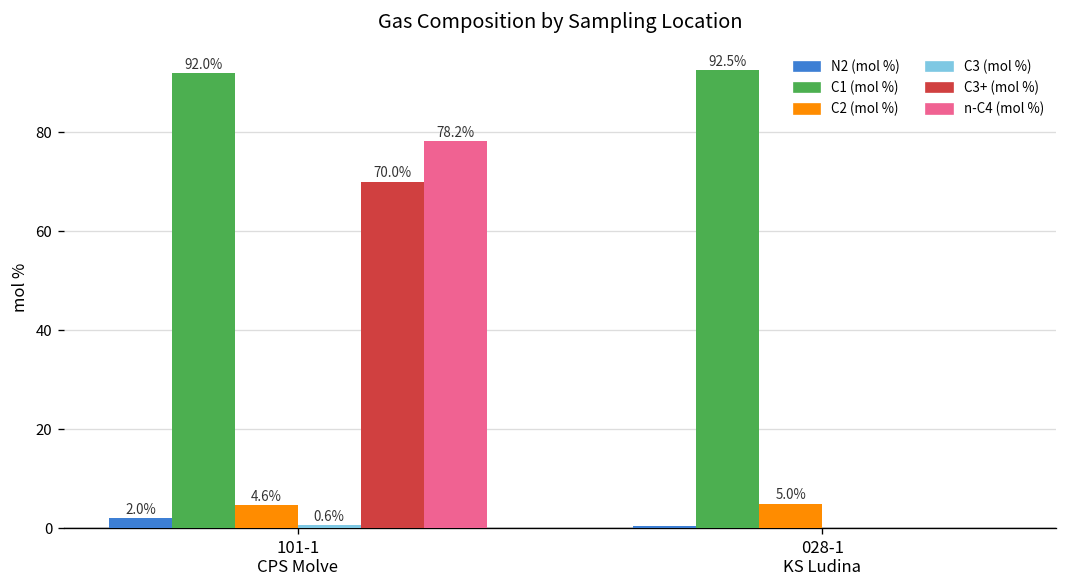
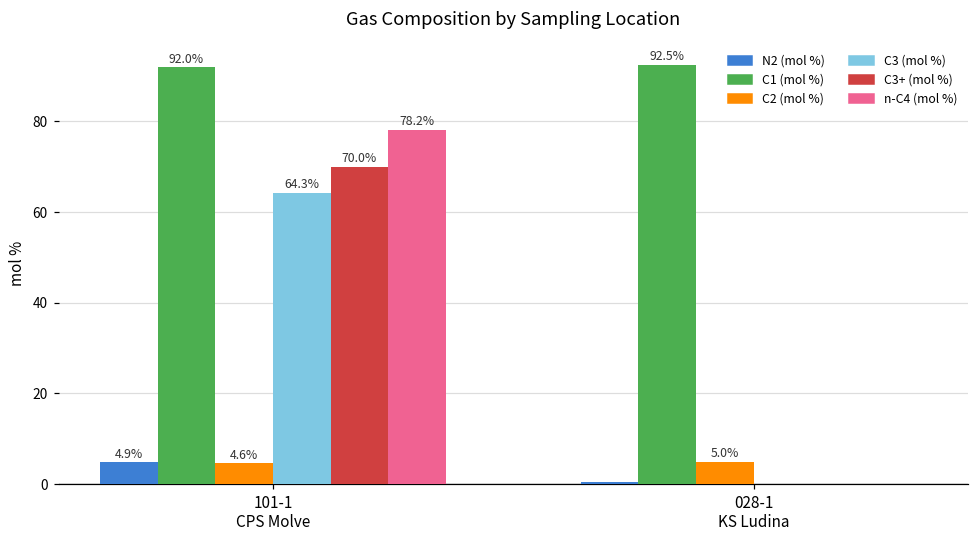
  {
    "N2 (mol %)": {
-     "101-1 CPS Molve": "2.0%"
+     "101-1 CPS Molve": "4.9%"
    },
    "C1 (mol %)": {
      "101-1 CPS Molve": "92.0%",
      "028-1 KS Ludina": "92.5%"
    },
    "C2 (mol %)": {
      "101-1 CPS Molve": "4.6%",
      "028-1 KS Ludina": "5.0%"
    },
    "C3 (mol %)": {
-     "101-1 CPS Molve": "0.6%"
+     "101-1 CPS Molve": "64.3%"
    },
    "C3+ (mol %)": {
      "101-1 CPS Molve": "70.0%"
    },
    "n-C4 (mol %)": {
      "101-1 CPS Molve": "78.2%"
    }
  }
